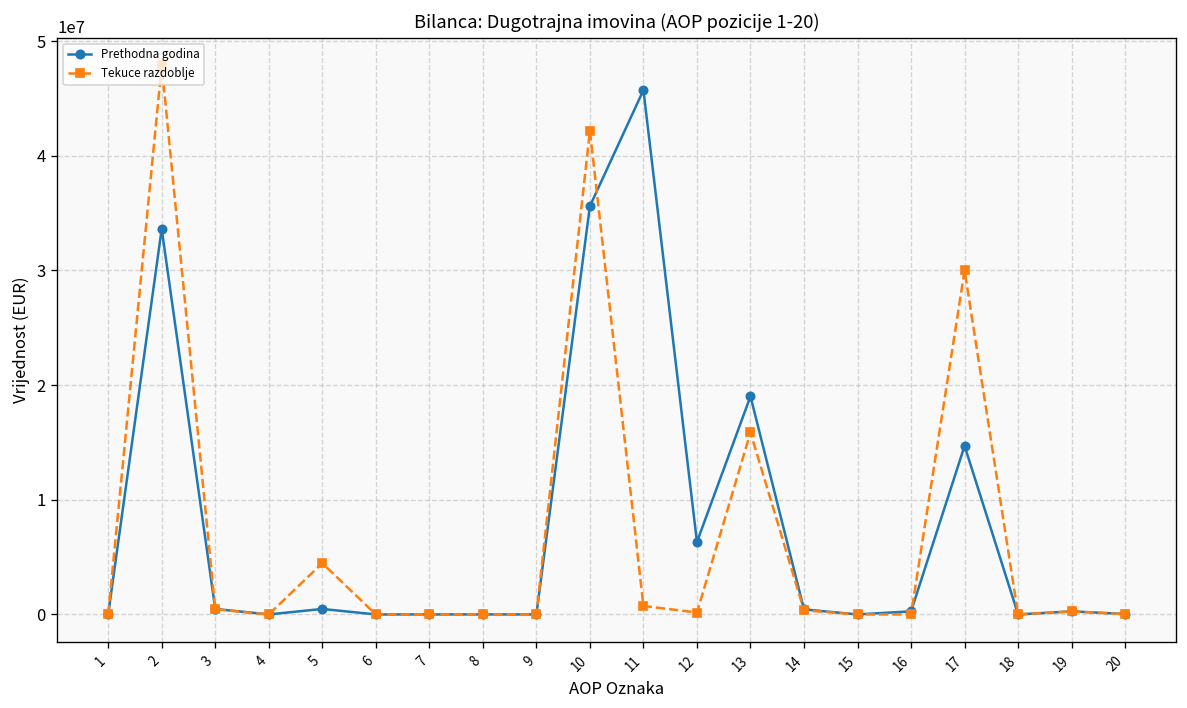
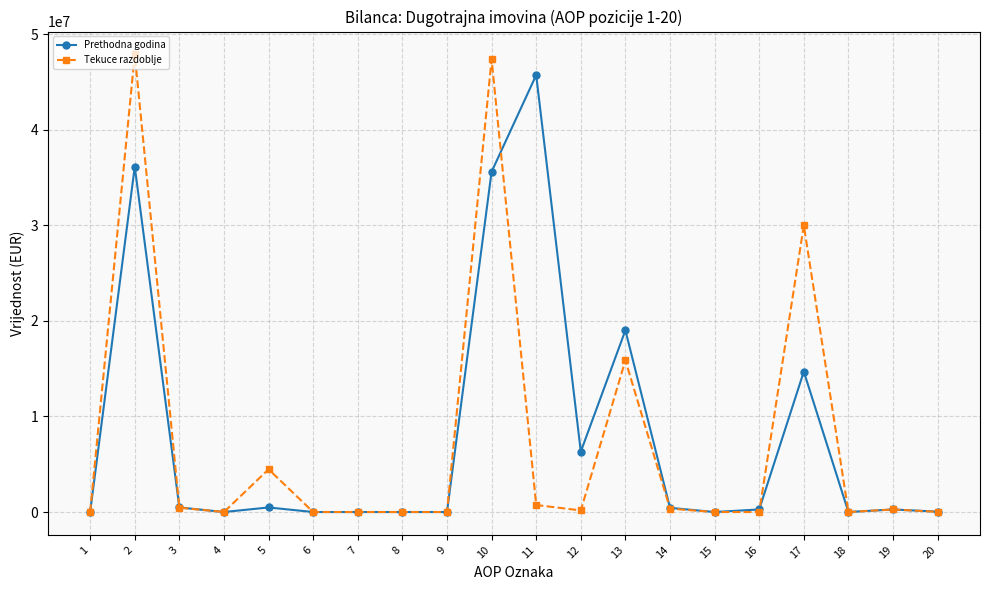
  {
    "Prethodna godina": {
-     "2": 34000000,
+     "2": 36000000,
      "5": 0,
      "10": 36000000,
      "11": 46000000,
      "12": 6000000,
      "13": 19000000,
      "17": 15000000
    },
    "Tekuce razdoblje": {
      "5": 4000000,
-     "10": 42000000,
+     "10": 47000000,
      "11": 1000000,
      "12": 0,
      "13": 16000000,
      "17": 30000000
    }
  }
